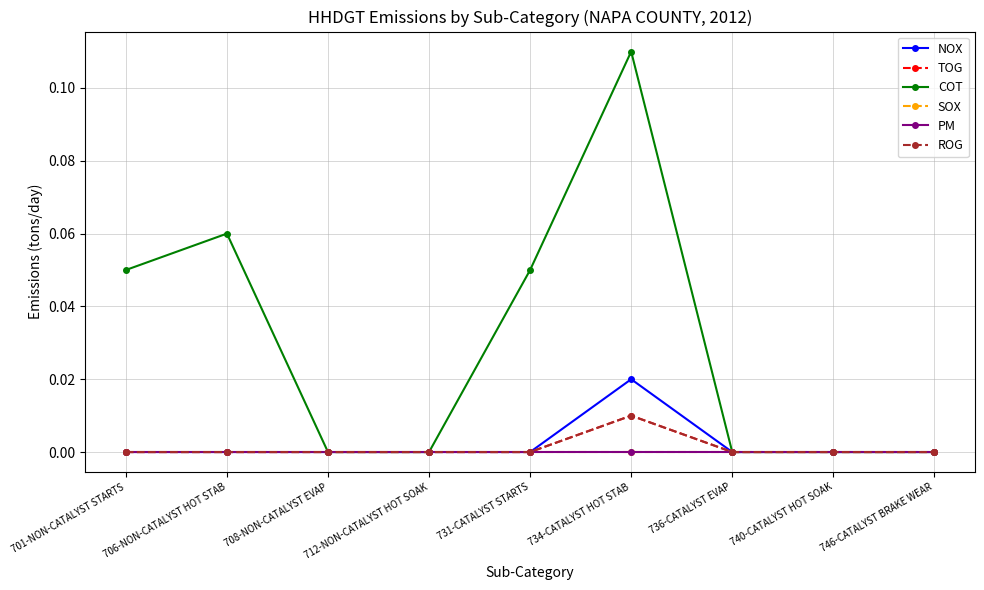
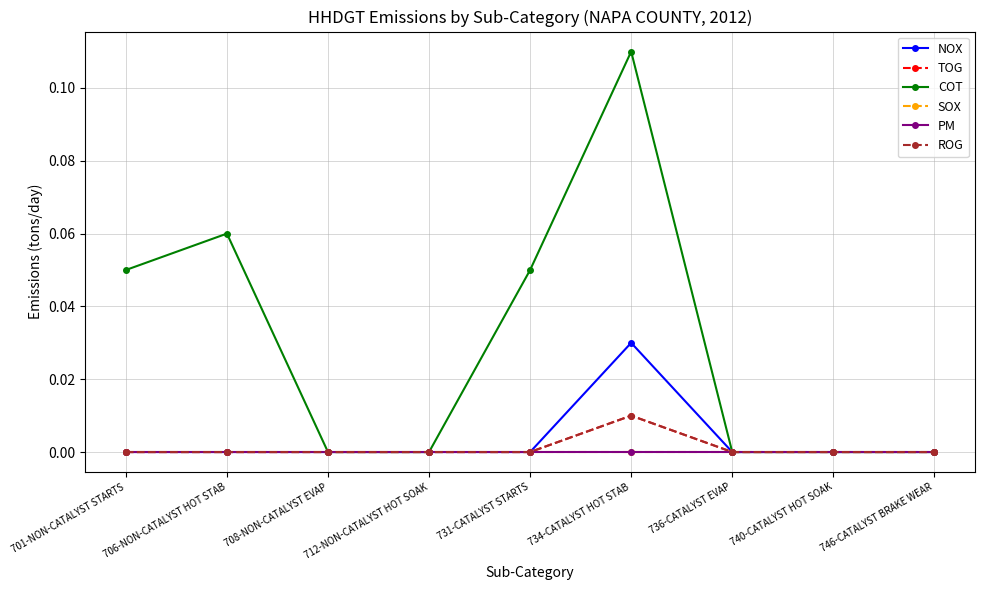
  {
    "NOX": {
-     "734-CATALYST HOT STAB": 0.02
+     "734-CATALYST HOT STAB": 0.03
    },
    "ROG": {
      "734-CATALYST HOT STAB": 0.01
    },
    "COT": {
      "701-NON-CATALYST STARTS": 0.05,
      "706-NON-CATALYST HOT STAB": 0.06,
      "731-CATALYST STARTS": 0.05,
      "734-CATALYST HOT STAB": 0.11
    },
    "PM": {
      "734-CATALYST HOT STAB": 0.00
    }
  }
